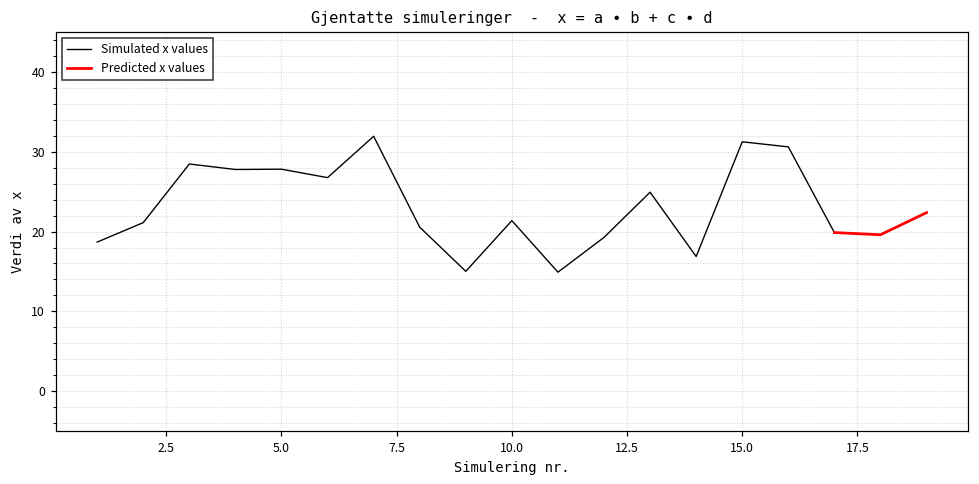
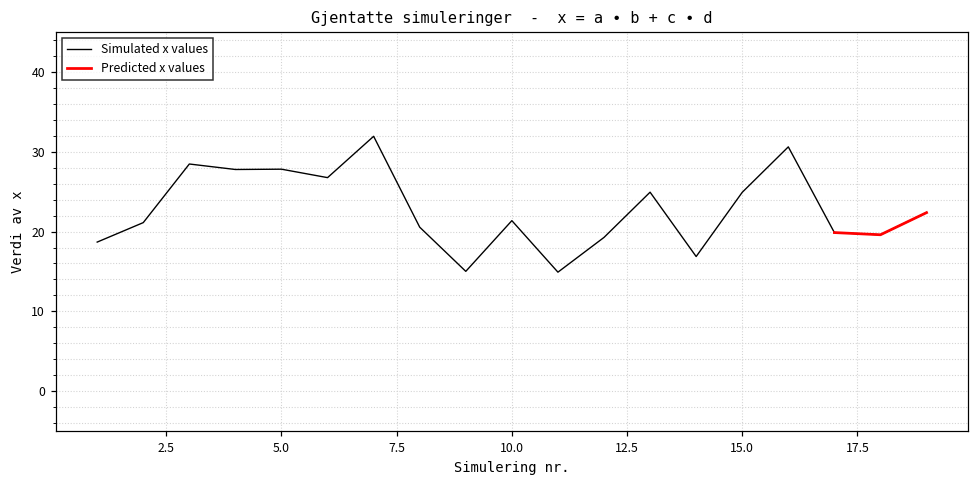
  {
    "Simulated x values": {
      "5.0": 28,
      "10.0": 21,
-     "15.0": 31
+     "15.0": 25
    }
  }
